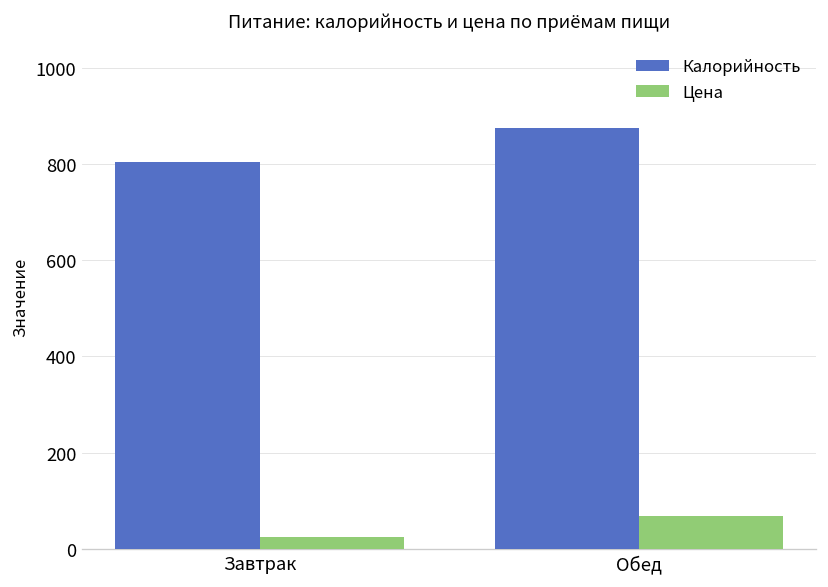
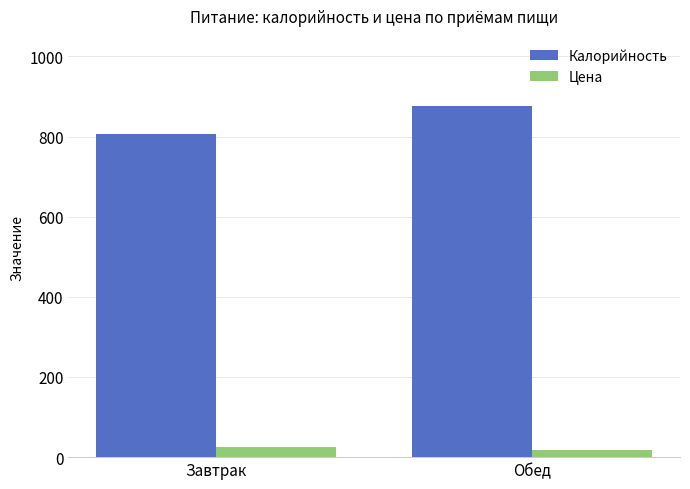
  {
    "Калорийность": {
      "Завтрак": 810,
      "Обед": 880
    },
    "Цена": {
      "Завтрак": 30,
-     "Обед": 70
+     "Обед": 20
    }
  }
